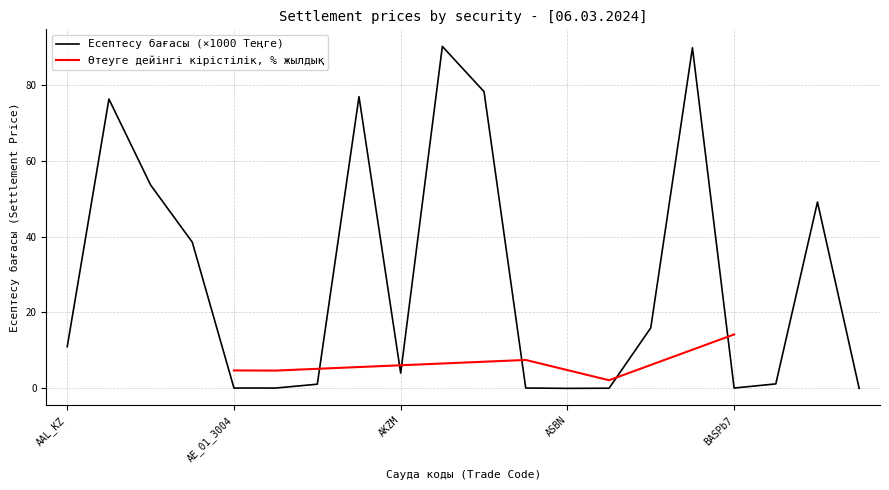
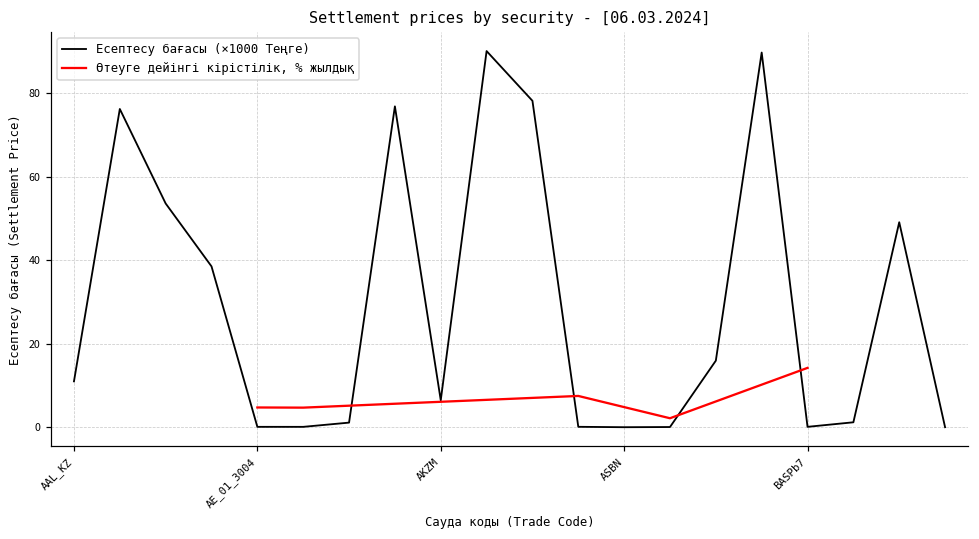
  {
    "Есептесу бағасы (×1000 Теңге)": {
      "AAL_KZ": 11,
      "AE_01_3004": 0,
-     "AKZM": 4,
+     "AKZM": 6,
      "ASBN": 0,
      "BASPb7": 0
    },
    "Өтеуге дейінгі кірістілік, % жылдық": {
      "AE_01_3004": 5,
      "BASPb7": 14
    }
  }
